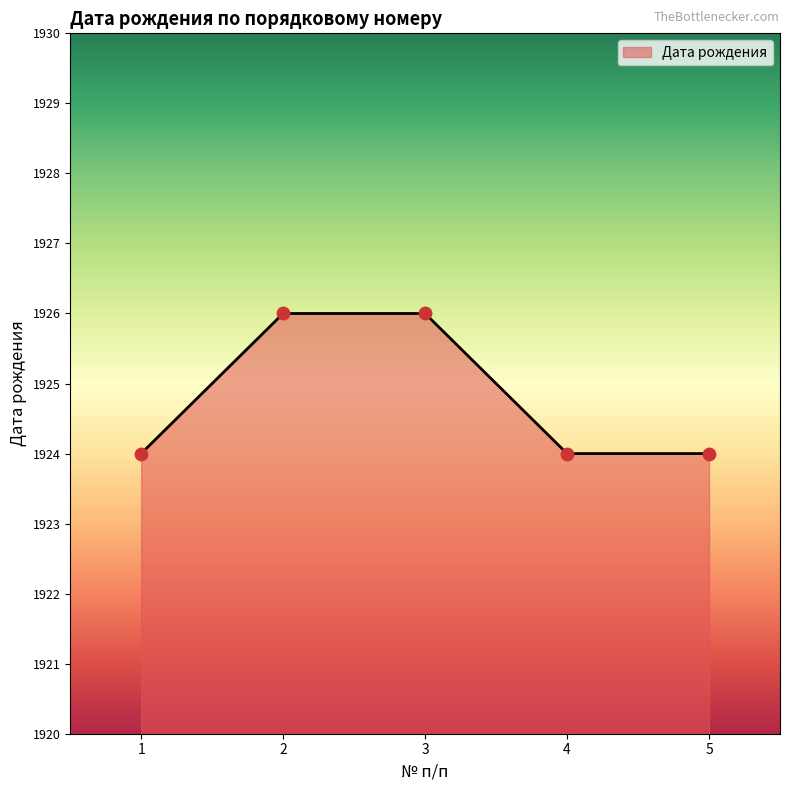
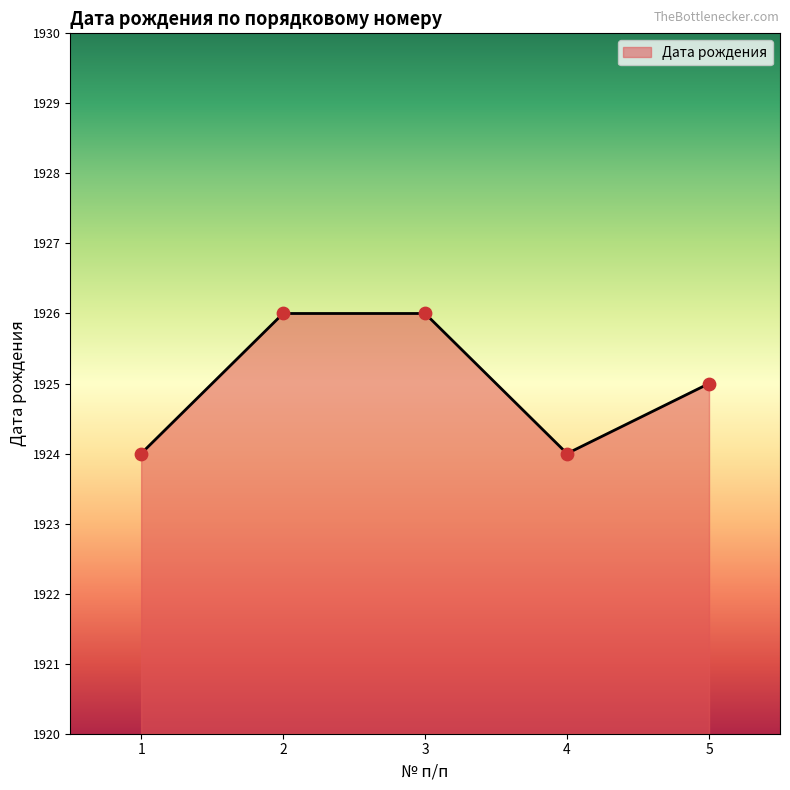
  {
    "1": 1924,
    "2": 1926,
    "3": 1926,
    "4": 1924,
-   "5": 1924
+   "5": 1925
  }
